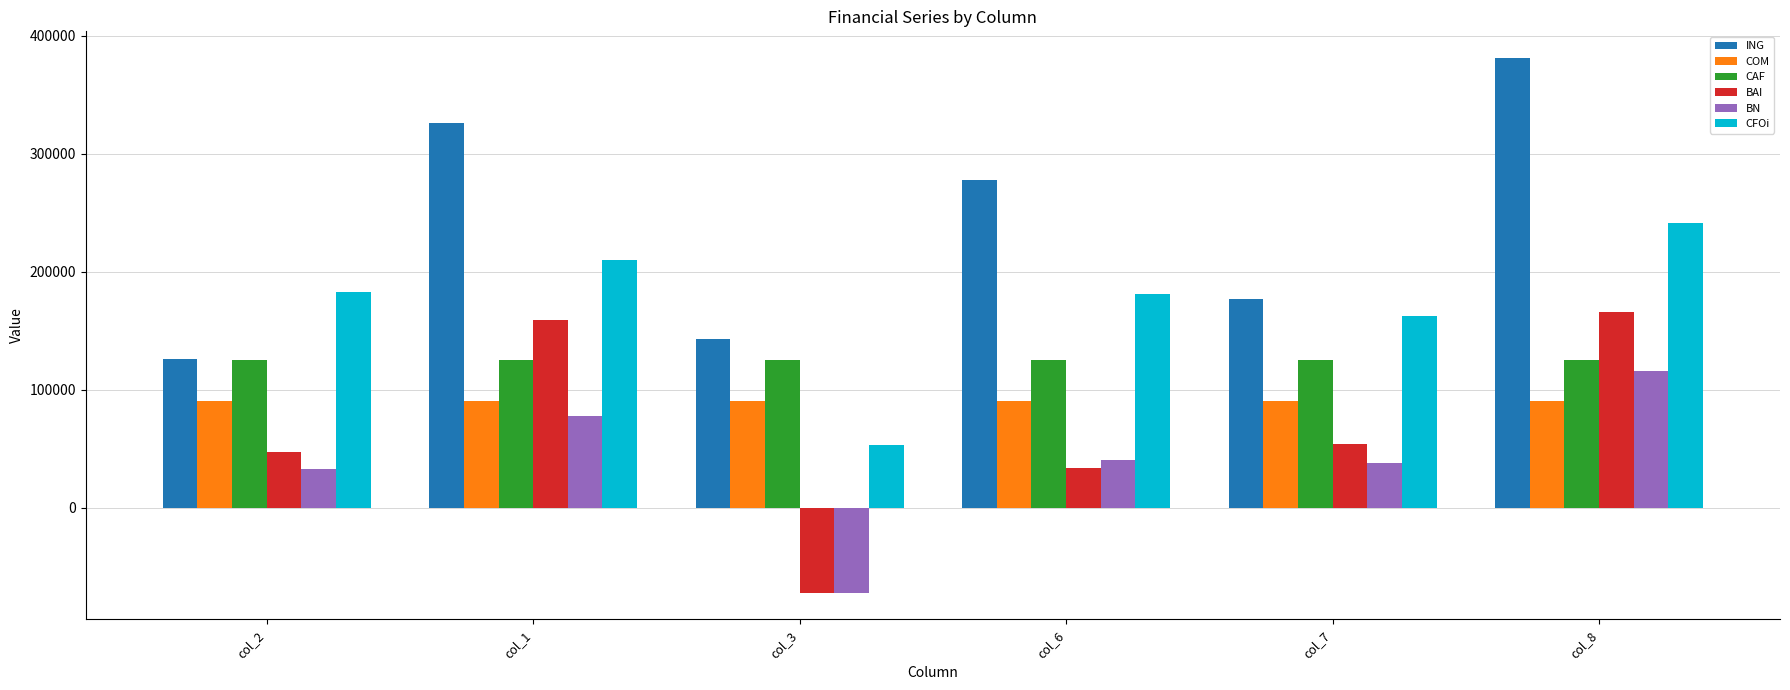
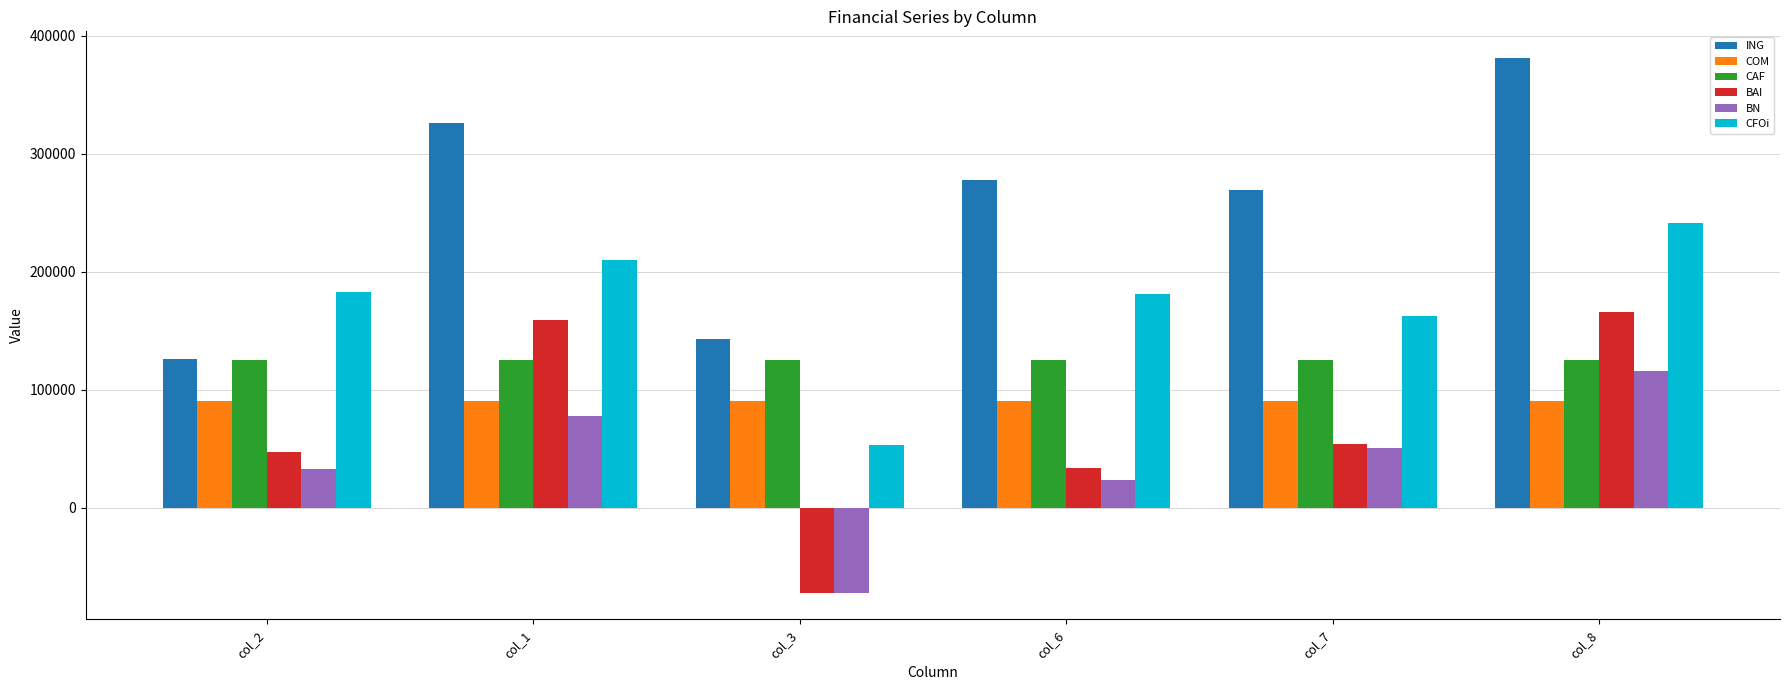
  {
    "ING": {
      "col_2": 126000,
      "col_1": 326000,
      "col_3": 143000,
      "col_6": 278000,
-     "col_7": 177000,
+     "col_7": 269000,
      "col_8": 381000
    },
    "COM": {
      "col_2": 90000,
      "col_1": 90000,
      "col_3": 90000,
      "col_6": 90000,
      "col_7": 90000,
      "col_8": 90000
    },
    "CAF": {
      "col_2": 125000,
      "col_1": 125000,
      "col_3": 125000,
      "col_6": 125000,
      "col_7": 125000,
      "col_8": 125000
    },
    "BAI": {
      "col_2": 47000,
      "col_1": 159000,
      "col_3": -72000,
      "col_6": 34000,
      "col_7": 54000,
      "col_8": 166000
    },
    "BN": {
      "col_2": 33000,
      "col_1": 77000,
      "col_3": -72000,
-     "col_6": 41000,
-     "col_7": 38000,
+     "col_6": 24000,
+     "col_7": 51000,
      "col_8": 116000
    },
    "CFOi": {
      "col_2": 183000,
      "col_1": 210000,
      "col_3": 53000,
      "col_6": 181000,
      "col_7": 163000,
      "col_8": 241000
    }
  }
